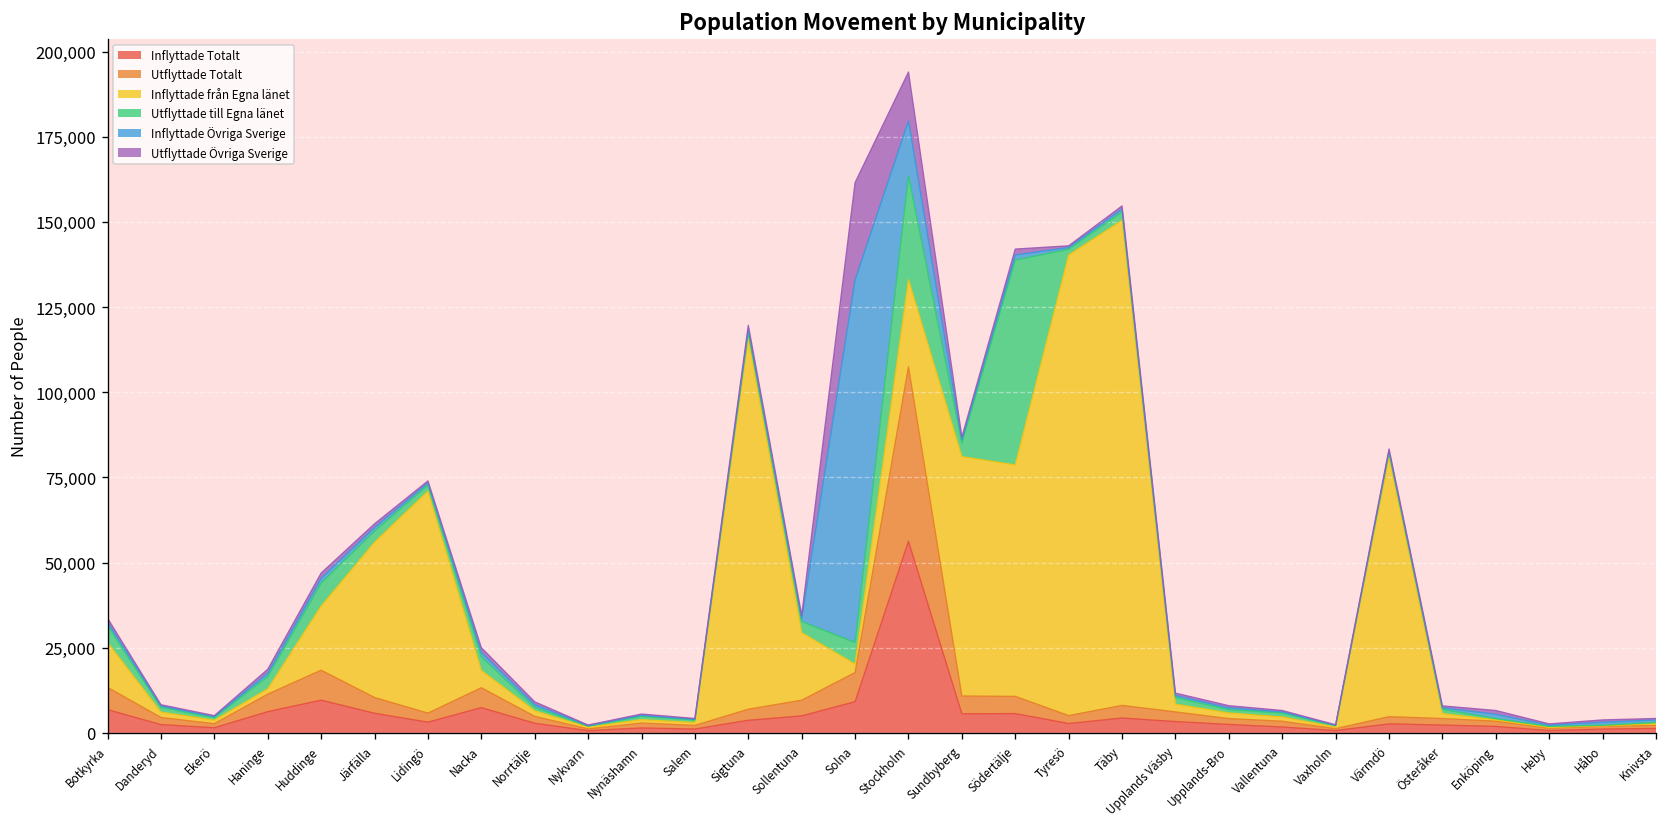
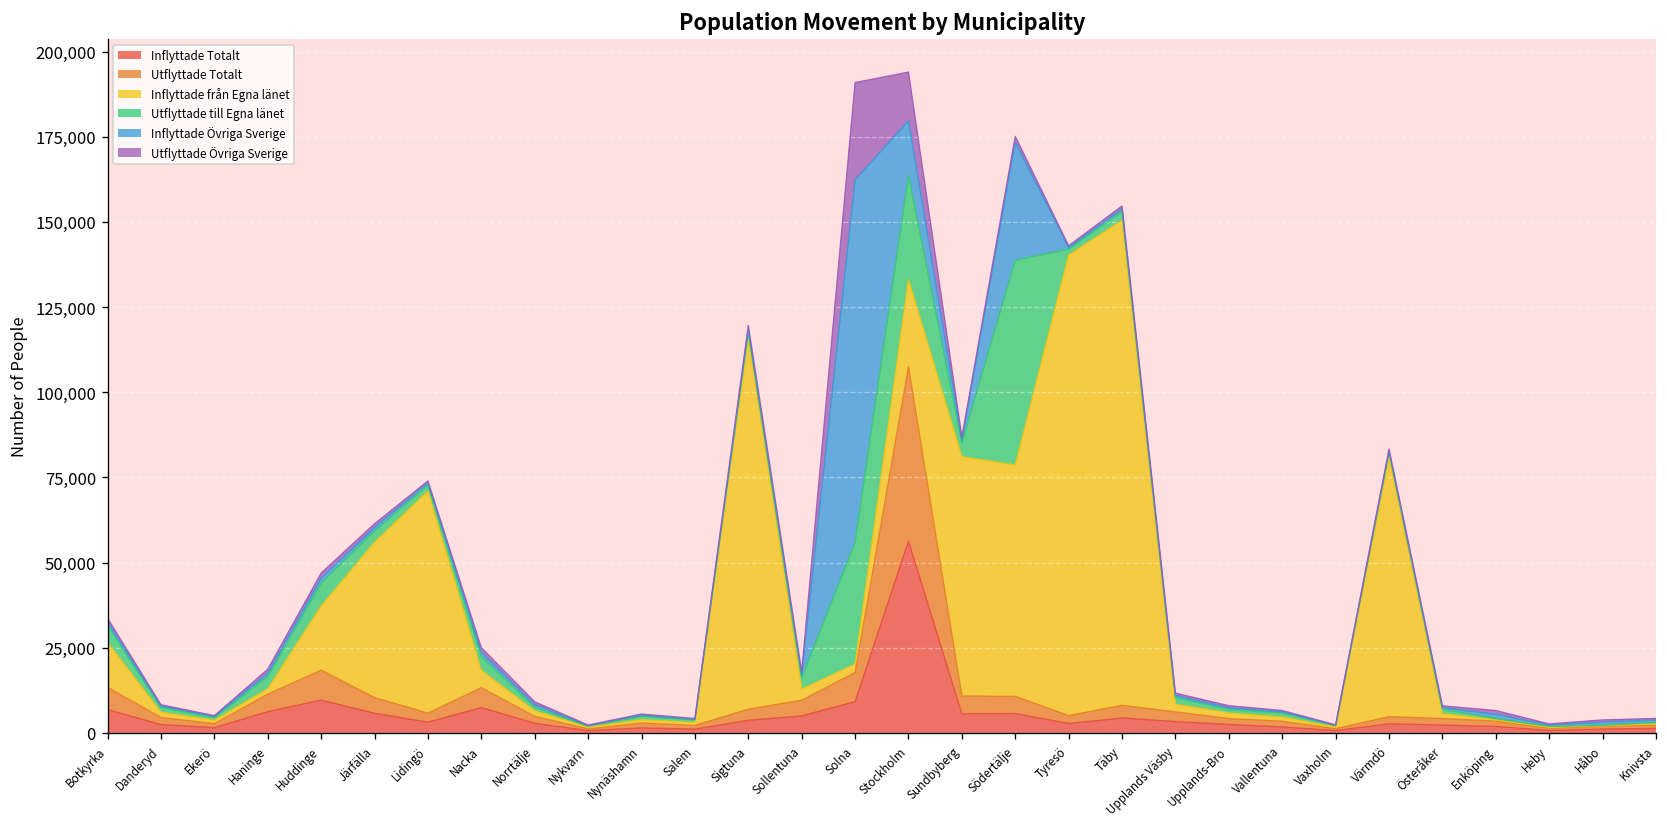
  {
    "Inflyttade från Egna länet": {
      "Botkyrka": "13,000",
      "Danderyd": "2,000",
      "Haninge": "2,000",
      "Huddinge": "19,000",
      "Järfälla": "46,000",
      "Lidingö": "65,000",
      "Nacka": "5,000",
      "Norrtälje": "2,000",
      "Nynäshamn": "1,000",
      "Sigtuna": "109,000",
-     "Sollentuna": "20,000",
+     "Sollentuna": "3,000",
      "Solna": "2,000",
      "Stockholm": "26,000",
      "Sundbyberg": "70,000",
      "Södertälje": "68,000",
      "Tyresö": "135,000",
      "Täby": "142,000",
      "Upplands Väsby": "2,000",
      "Upplands-Bro": "2,000",
      "Vallentuna": "1,000",
      "Värmdö": "76,000",
      "Österåker": "1,000"
    },
    "Utflyttade till Egna länet": {
      "Botkyrka": "5,000",
      "Haninge": "4,000",
      "Huddinge": "7,000",
      "Järfälla": "3,000",
      "Nacka": "4,000",
-     "Solna": "6,000",
+     "Solna": "36,000",
      "Stockholm": "31,000",
      "Södertälje": "60,000"
    },
    "Inflyttade Övriga Sverige": {
      "Botkyrka": "1,000",
      "Haninge": "1,000",
      "Huddinge": "1,000",
      "Järfälla": "1,000",
      "Nacka": "1,000",
      "Solna": "106,000",
      "Stockholm": "16,000",
-     "Södertälje": "1,000",
+     "Södertälje": "35,000",
      "Enköping": "1,000"
    },
    "Utflyttade Övriga Sverige": {
      "Botkyrka": "1,000",
      "Haninge": "1,000",
      "Huddinge": "2,000",
      "Järfälla": "1,000",
      "Nacka": "1,000",
      "Sigtuna": "1,000",
      "Sollentuna": "1,000",
      "Solna": "29,000",
      "Stockholm": "14,000",
      "Södertälje": "2,000",
      "Täby": "1,000",
      "Enköping": "1,000"
    }
  }
